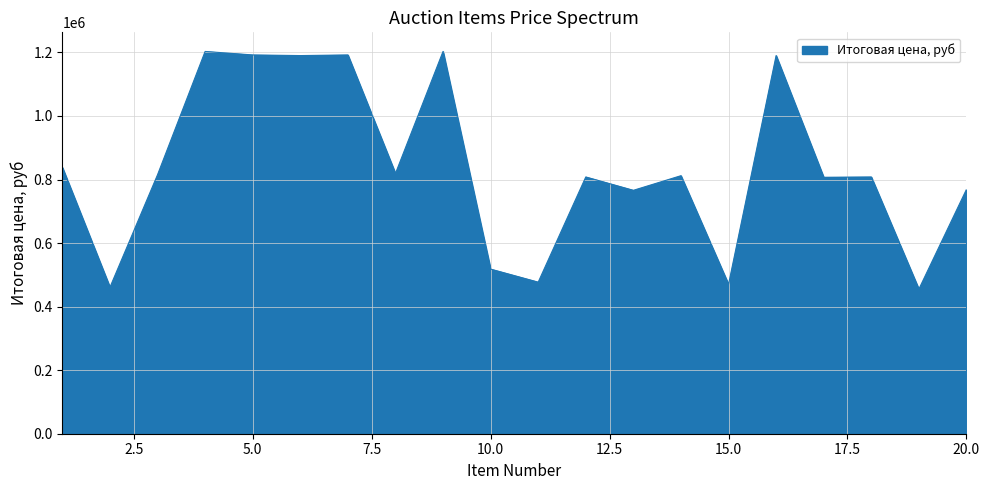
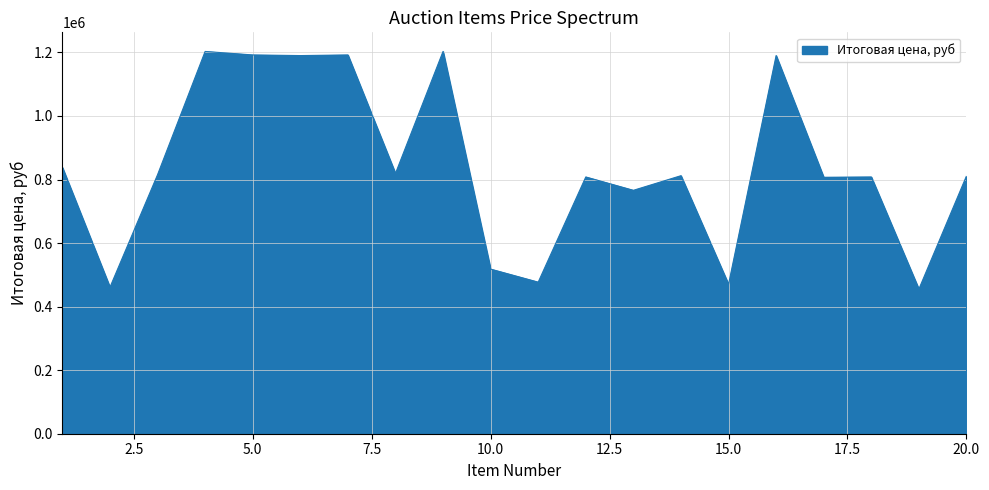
  {
    "5.0": 1190000,
    "10.0": 520000,
    "15.0": 470000,
-   "20.0": 770000
+   "20.0": 810000
  }
